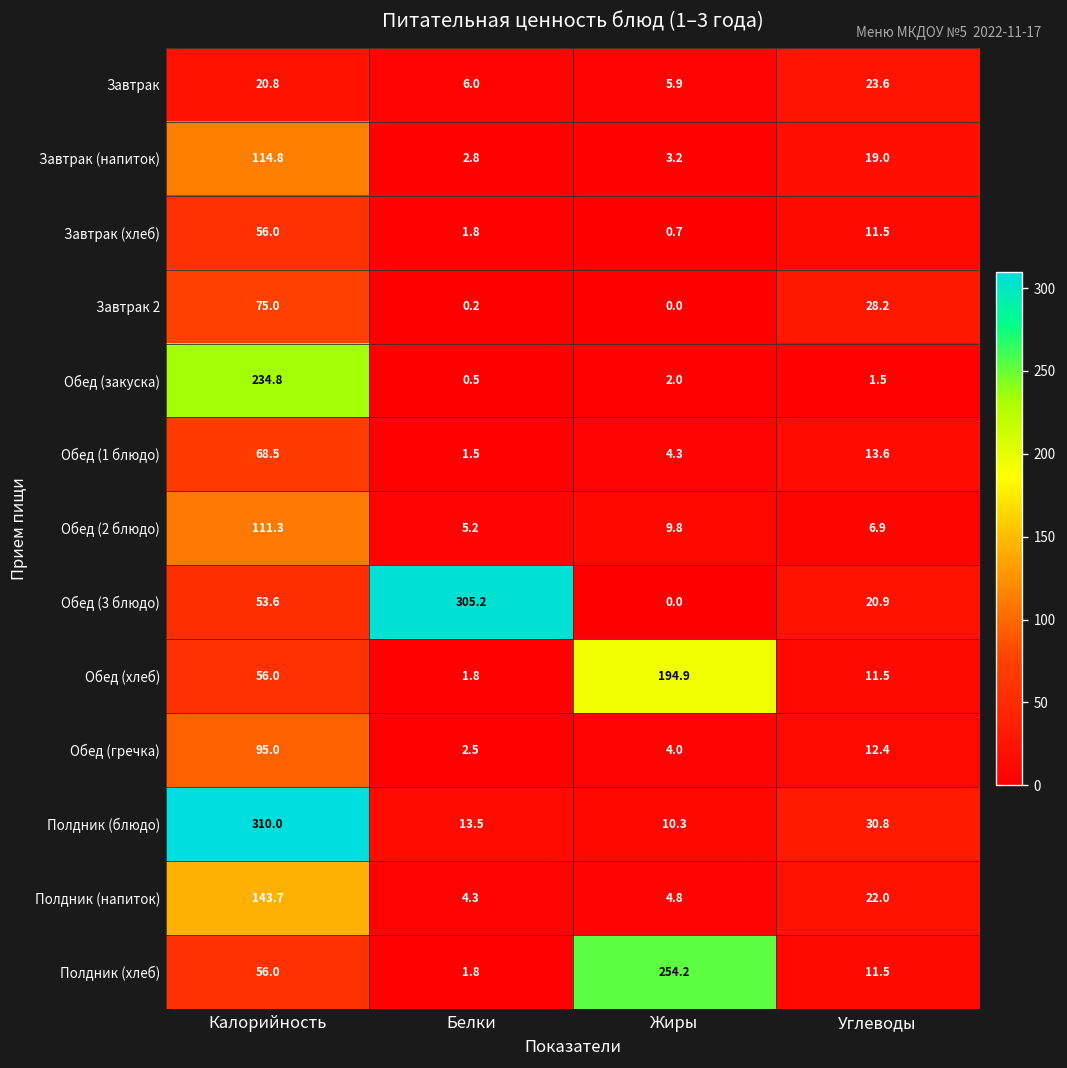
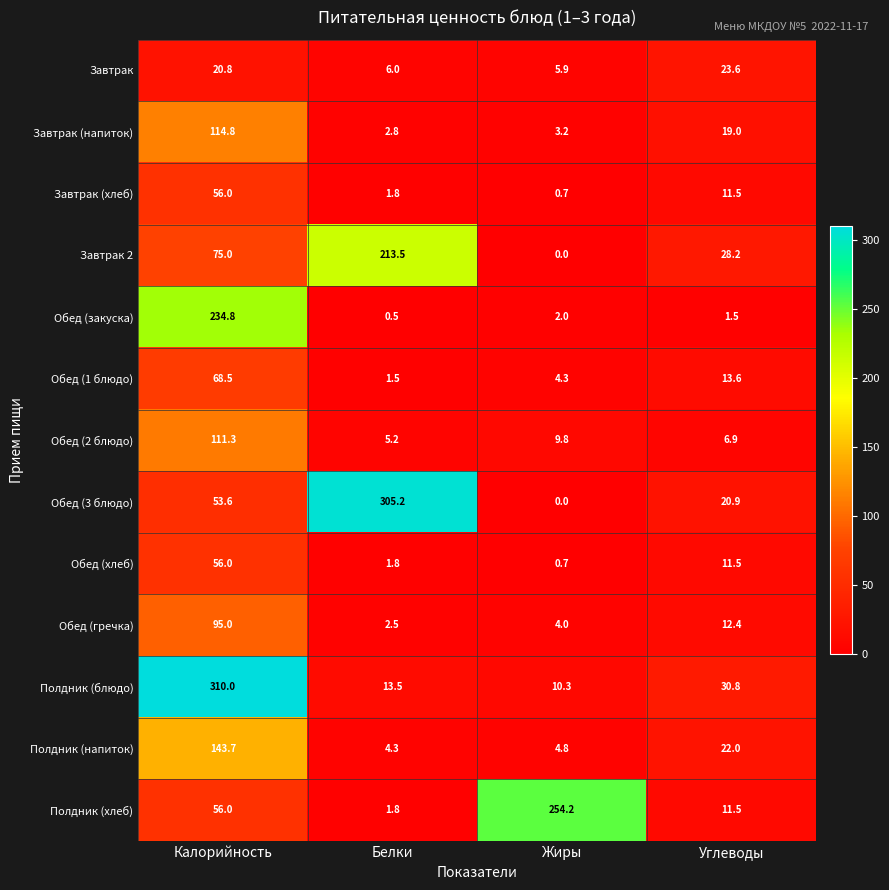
  {
    "Завтрак": {
      "Калорийность": 20.8,
      "Белки": 6.0,
      "Жиры": 5.9,
      "Углеводы": 23.6
    },
    "Завтрак (напиток)": {
      "Калорийность": 114.8,
      "Белки": 2.8,
      "Жиры": 3.2,
      "Углеводы": 19.0
    },
    "Завтрак (хлеб)": {
      "Калорийность": 56.0,
      "Белки": 1.8,
      "Жиры": 0.7,
      "Углеводы": 11.5
    },
    "Завтрак 2": {
      "Калорийность": 75.0,
-     "Белки": 0.2,
+     "Белки": 213.5,
      "Жиры": 0.0,
      "Углеводы": 28.2
    },
    "Обед (закуска)": {
      "Калорийность": 234.8,
      "Белки": 0.5,
      "Жиры": 2.0,
      "Углеводы": 1.5
    },
    "Обед (1 блюдо)": {
      "Калорийность": 68.5,
      "Белки": 1.5,
      "Жиры": 4.3,
      "Углеводы": 13.6
    },
    "Обед (2 блюдо)": {
      "Калорийность": 111.3,
      "Белки": 5.2,
      "Жиры": 9.8,
      "Углеводы": 6.9
    },
    "Обед (3 блюдо)": {
      "Калорийность": 53.6,
      "Белки": 305.2,
      "Жиры": 0.0,
      "Углеводы": 20.9
    },
    "Обед (хлеб)": {
      "Калорийность": 56.0,
      "Белки": 1.8,
-     "Жиры": 194.9,
+     "Жиры": 0.7,
      "Углеводы": 11.5
    },
    "Обед (гречка)": {
      "Калорийность": 95.0,
      "Белки": 2.5,
      "Жиры": 4.0,
      "Углеводы": 12.4
    },
    "Полдник (блюдо)": {
      "Калорийность": 310.0,
      "Белки": 13.5,
      "Жиры": 10.3,
      "Углеводы": 30.8
    },
    "Полдник (напиток)": {
      "Калорийность": 143.7,
      "Белки": 4.3,
      "Жиры": 4.8,
      "Углеводы": 22.0
    },
    "Полдник (хлеб)": {
      "Калорийность": 56.0,
      "Белки": 1.8,
      "Жиры": 254.2,
      "Углеводы": 11.5
    }
  }
